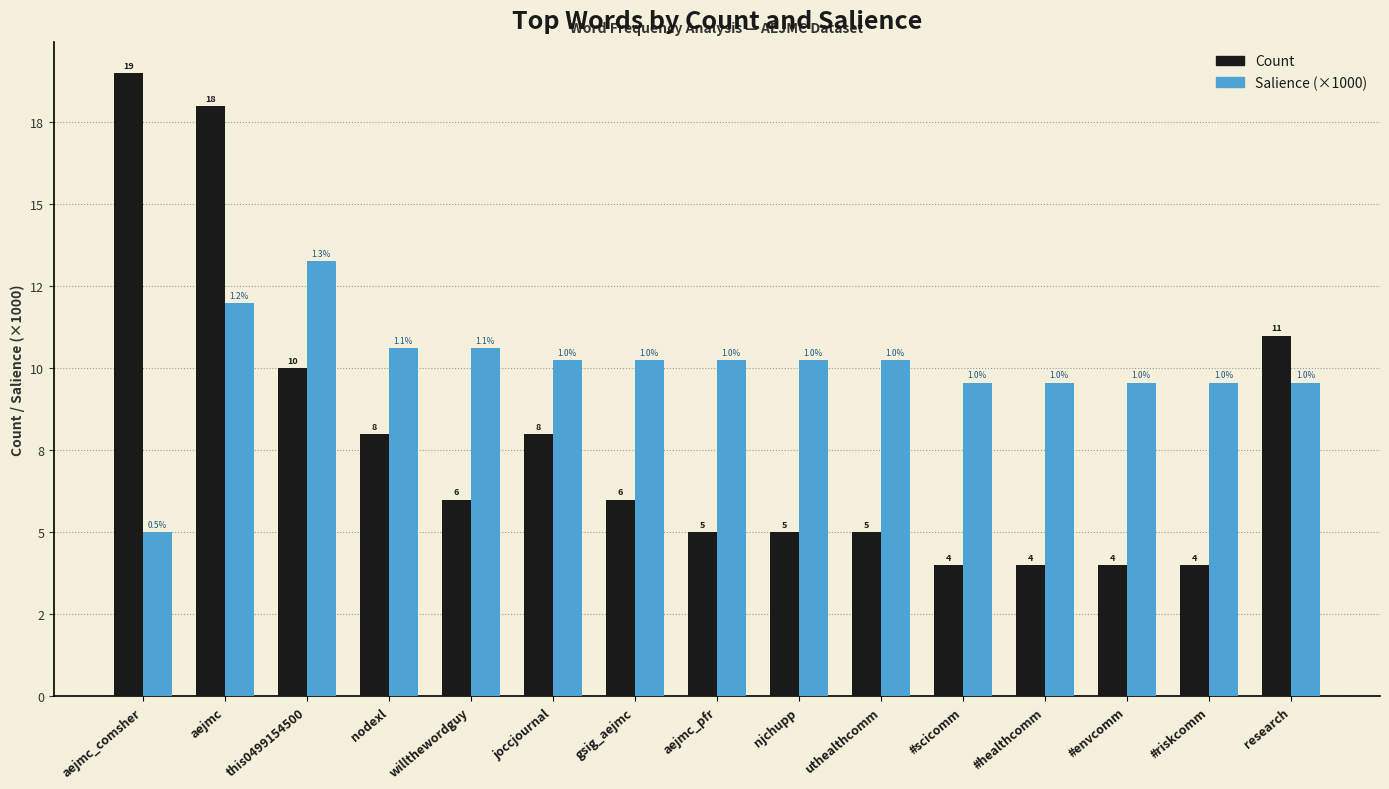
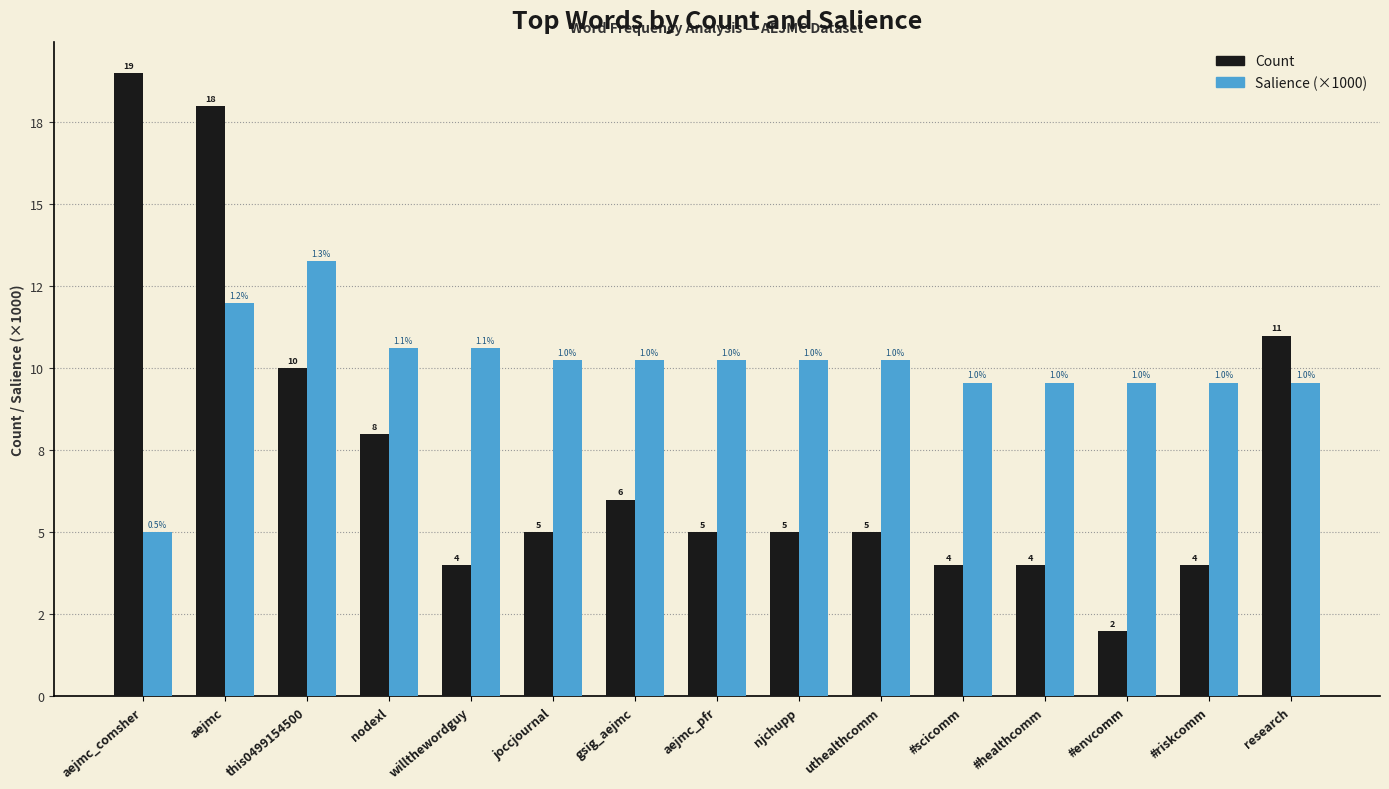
  {
    "Count": {
      "aejmc_comsher": 19,
      "aejmc": 18,
      "this0499154500": 10,
      "nodexl": 8,
-     "willthewordguy": 6,
-     "joccjournal": 8,
+     "willthewordguy": 4,
+     "joccjournal": 5,
      "gsig_aejmc": 6,
      "aejmc_pfr": 5,
      "njchupp": 5,
      "uthealthcomm": 5,
      "#scicomm": 4,
      "#healthcomm": 4,
-     "#envcomm": 4,
+     "#envcomm": 2,
      "#riskcomm": 4,
      "research": 11
    }
  }
